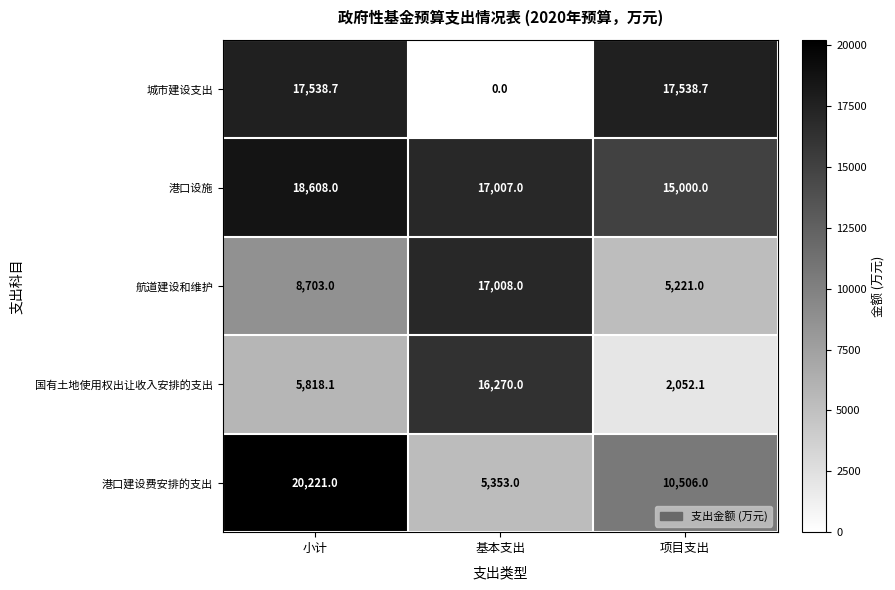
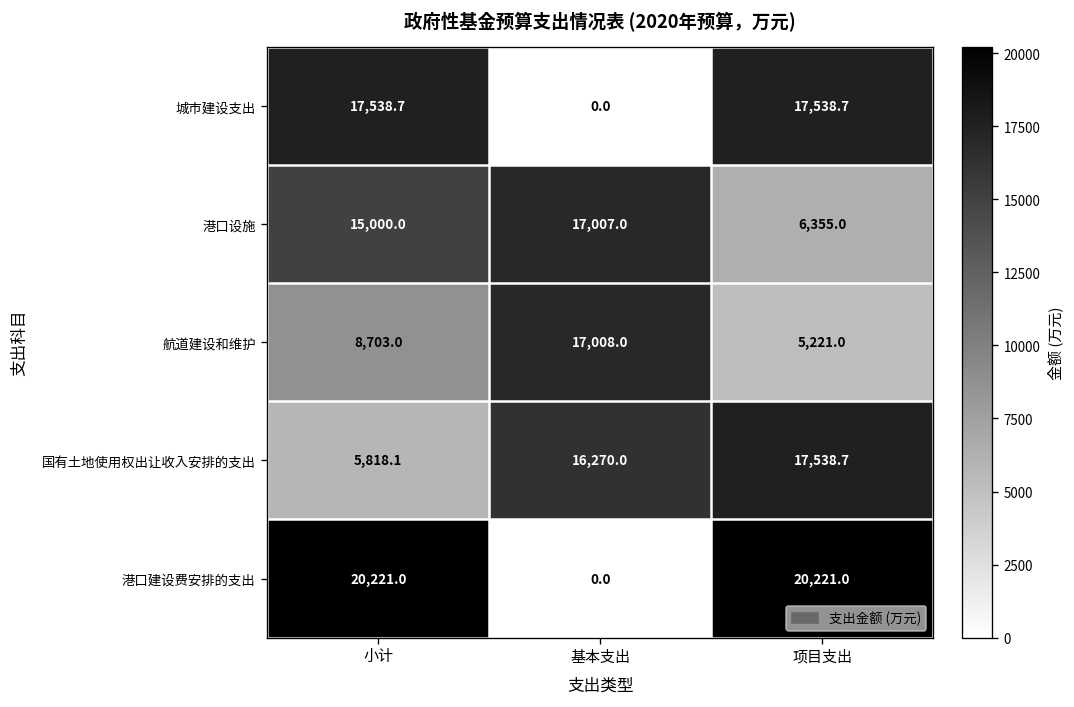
  {
    "城市建设支出": {
      "小计": "17,538.7",
      "基本支出": "0.0",
      "项目支出": "17,538.7"
    },
    "港口设施": {
-     "小计": "18,608.0",
+     "小计": "15,000.0",
      "基本支出": "17,007.0",
-     "项目支出": "15,000.0"
+     "项目支出": "6,355.0"
    },
    "航道建设和维护": {
      "小计": "8,703.0",
      "基本支出": "17,008.0",
      "项目支出": "5,221.0"
    },
    "国有土地使用权出让收入安排的支出": {
      "小计": "5,818.1",
      "基本支出": "16,270.0",
-     "项目支出": "2,052.1"
+     "项目支出": "17,538.7"
    },
    "港口建设费安排的支出": {
      "小计": "20,221.0",
-     "基本支出": "5,353.0",
-     "项目支出": "10,506.0"
+     "基本支出": "0.0",
+     "项目支出": "20,221.0"
    }
  }
